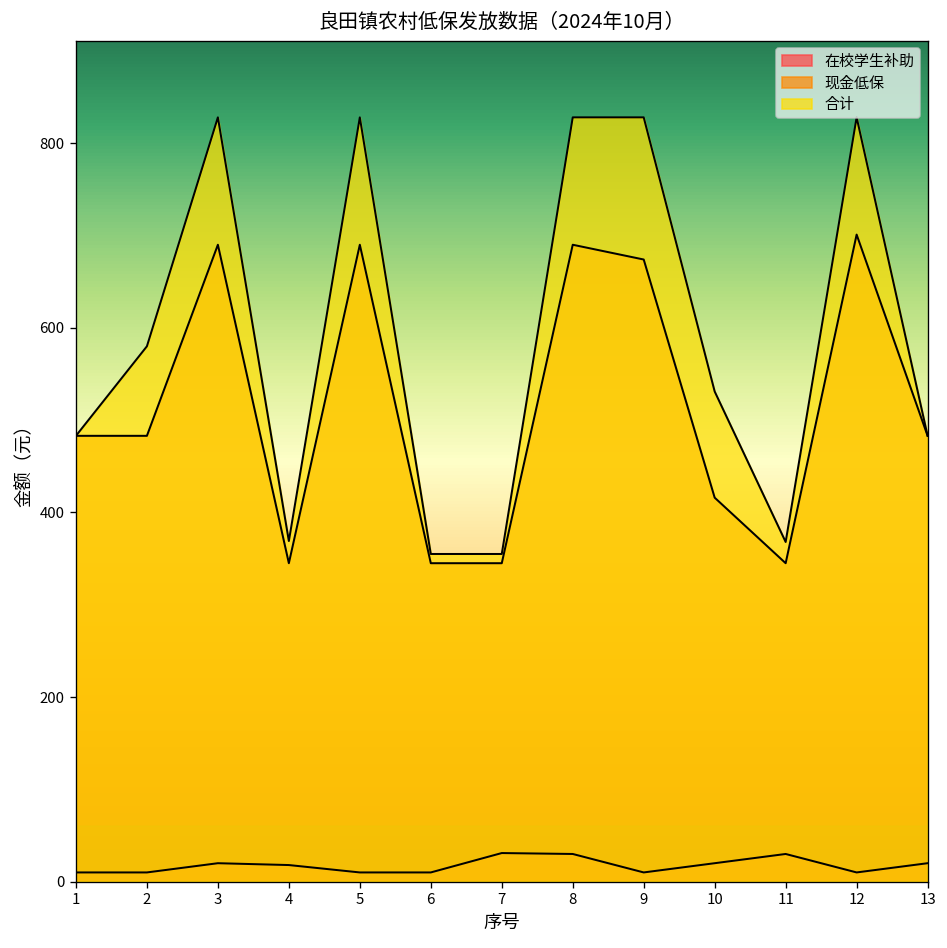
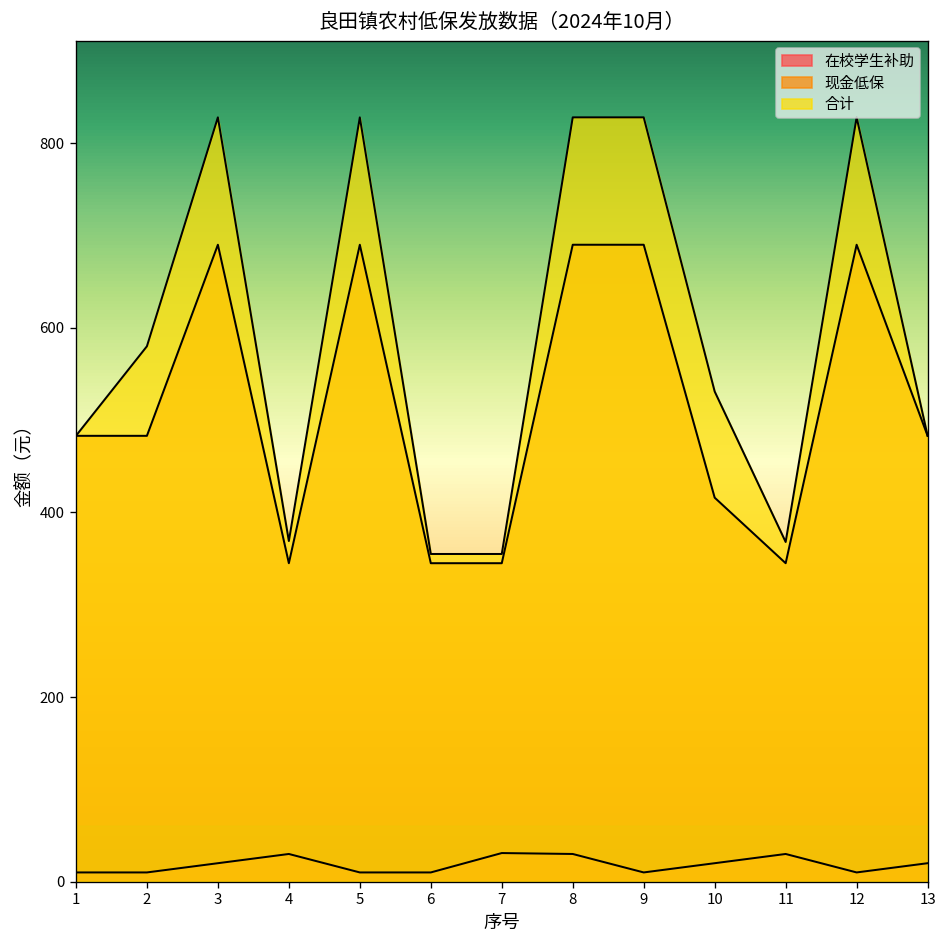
  {
    "在校学生补助": {
      "1": 10,
      "2": 10,
      "3": 20,
-     "4": 20,
+     "4": 30,
      "5": 10,
      "6": 10,
      "7": 30,
      "8": 30,
      "9": 10,
      "10": 20,
      "11": 30,
      "12": 10,
      "13": 20
    },
    "现金低保": {
      "2": 480,
      "3": 690,
      "4": 350,
      "5": 690,
      "6": 350,
      "7": 350,
      "8": 690,
-     "9": 670,
+     "9": 690,
      "10": 420,
      "11": 350,
-     "12": 700
+     "12": 690
    },
    "合计": {
      "2": 580,
      "3": 830,
      "4": 370,
      "5": 830,
      "6": 360,
      "7": 360,
      "8": 830,
      "9": 830,
      "10": 530,
      "11": 370
    }
  }
